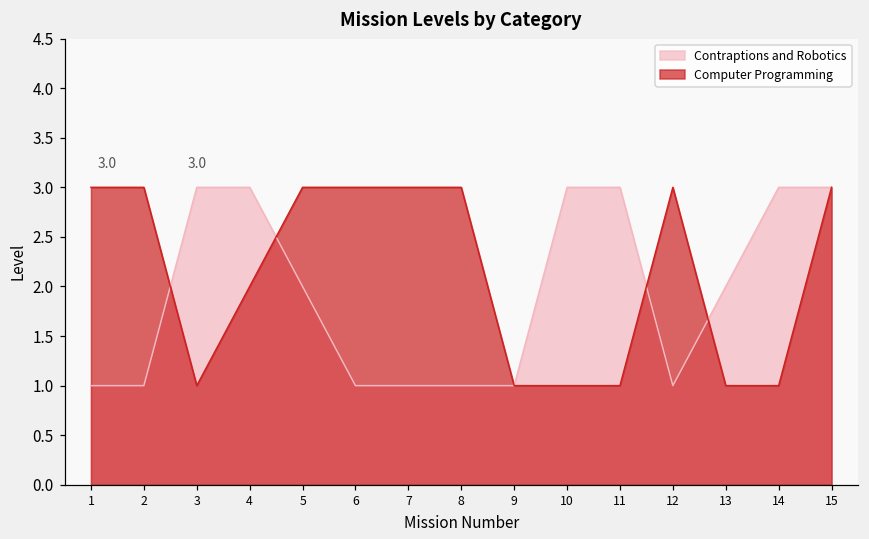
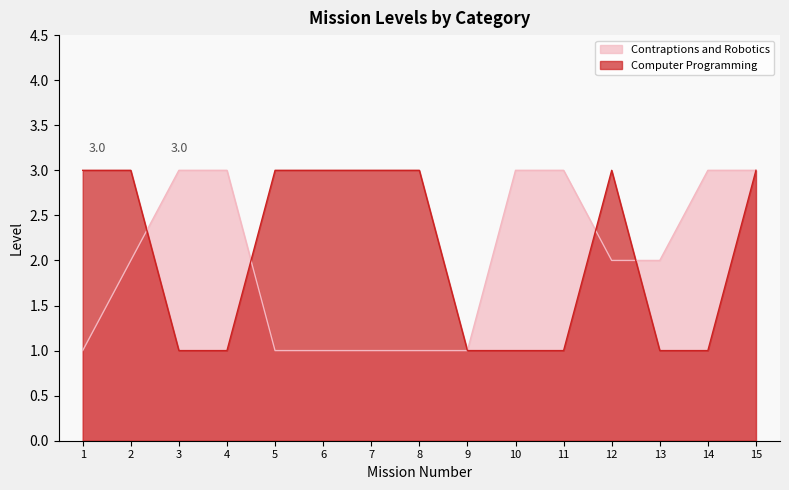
  {
    "Contraptions and Robotics": {
      "1": 1,
-     "2": 1,
+     "2": 2,
      "4": 3,
-     "5": 2,
+     "5": 1,
      "6": 1,
      "7": 1,
      "8": 1,
      "10": 3,
      "11": 3,
-     "12": 1,
+     "12": 2,
      "13": 2,
      "14": 3
    },
    "Computer Programming": {
      "3": 1,
-     "4": 2,
+     "4": 1,
      "5": 3,
      "6": 3,
      "7": 3,
      "8": 3,
      "10": 1,
      "11": 1,
      "12": 3,
      "13": 1,
      "14": 1
    }
  }
